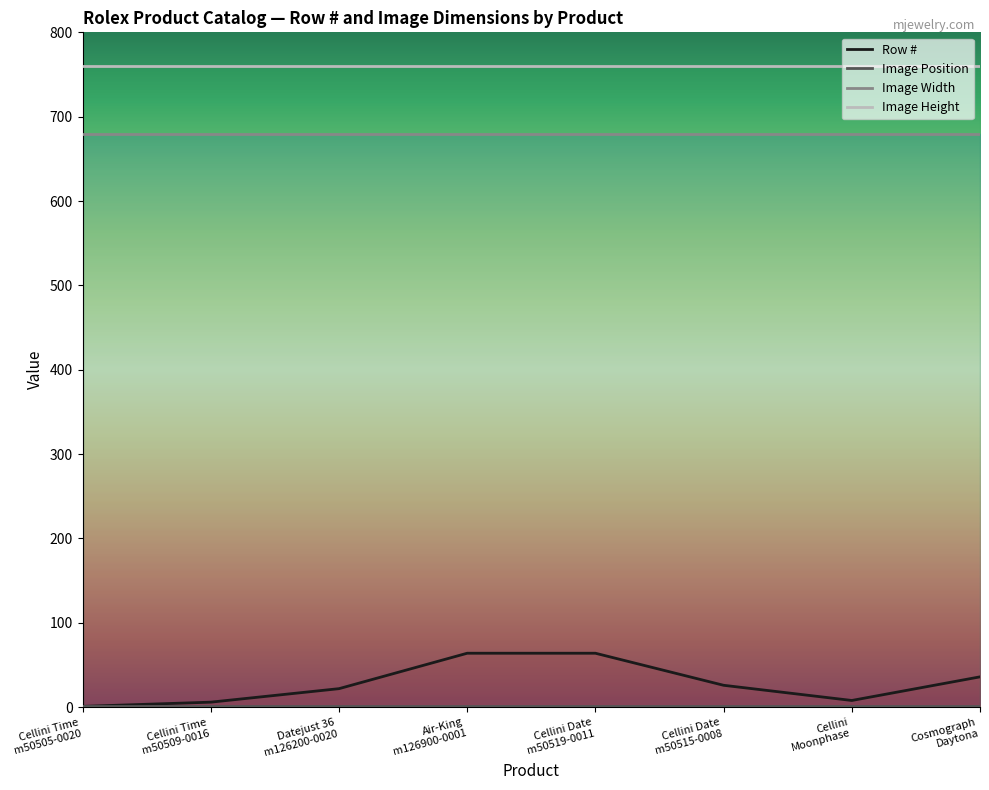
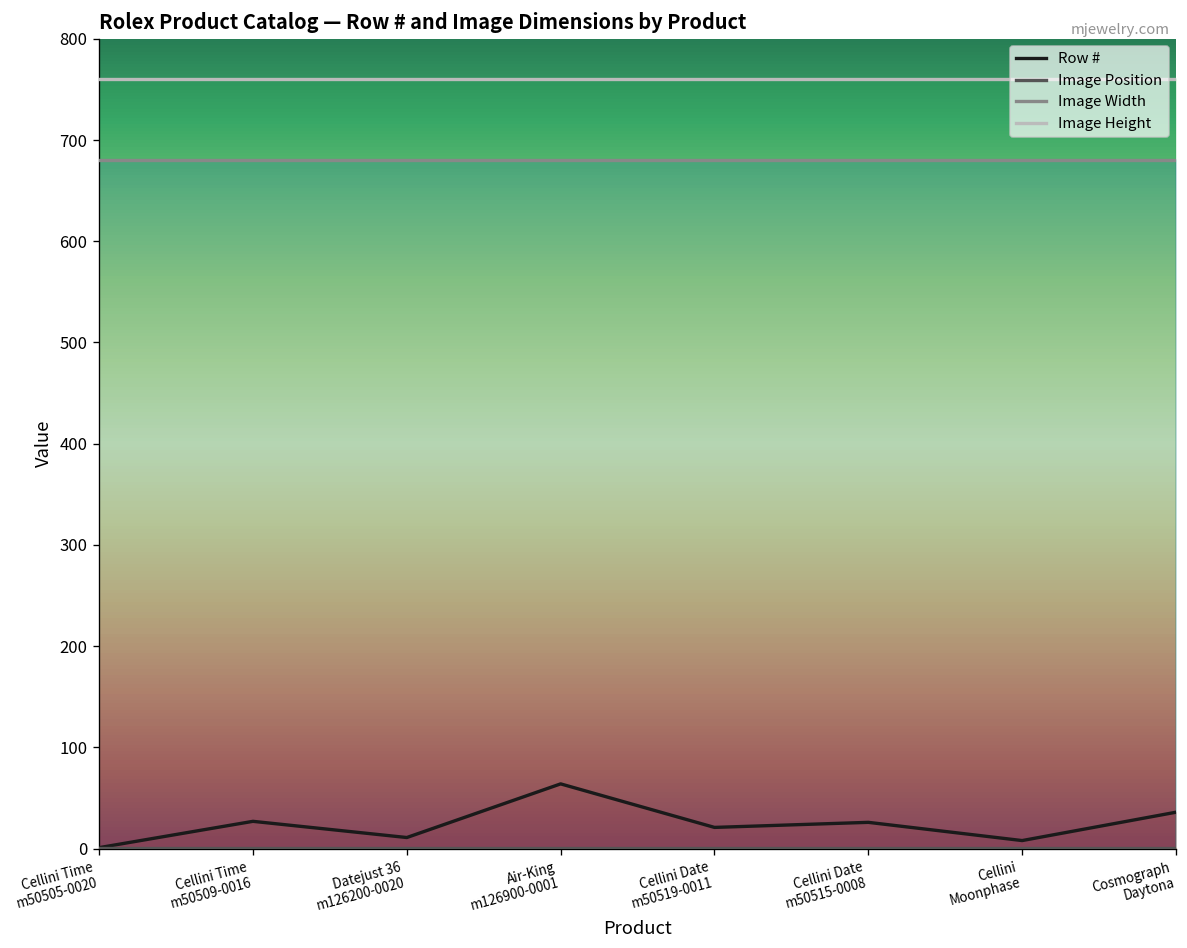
  {
    "Row #": {
-     "Cellini Time m50509-0016": 10,
-     "Datejust 36 m126200-0020": 20,
+     "Cellini Time m50509-0016": 30,
+     "Datejust 36 m126200-0020": 10,
      "Air-King m126900-0001": 60,
-     "Cellini Date m50519-0011": 60,
+     "Cellini Date m50519-0011": 20,
      "Cellini Date m50515-0008": 30,
      "Cellini Moonphase": 10,
      "Cosmograph Daytona": 40
    },
    "Image Position": {
      "Cellini Time m50509-0016": 0,
      "Datejust 36 m126200-0020": 0,
      "Air-King m126900-0001": 0,
      "Cellini Date m50519-0011": 0,
      "Cellini Date m50515-0008": 0,
      "Cellini Moonphase": 0,
      "Cosmograph Daytona": 0
    },
    "Image Width": {
      "Cellini Time m50505-0020": 680,
      "Cellini Time m50509-0016": 680,
      "Datejust 36 m126200-0020": 680,
      "Air-King m126900-0001": 680,
      "Cellini Date m50519-0011": 680,
      "Cellini Date m50515-0008": 680,
      "Cellini Moonphase": 680,
      "Cosmograph Daytona": 680
    },
    "Image Height": {
      "Cellini Time m50505-0020": 760,
      "Cellini Time m50509-0016": 760,
      "Datejust 36 m126200-0020": 760,
      "Air-King m126900-0001": 760,
      "Cellini Date m50519-0011": 760,
      "Cellini Date m50515-0008": 760,
      "Cosmograph Daytona": 760
    }
  }
